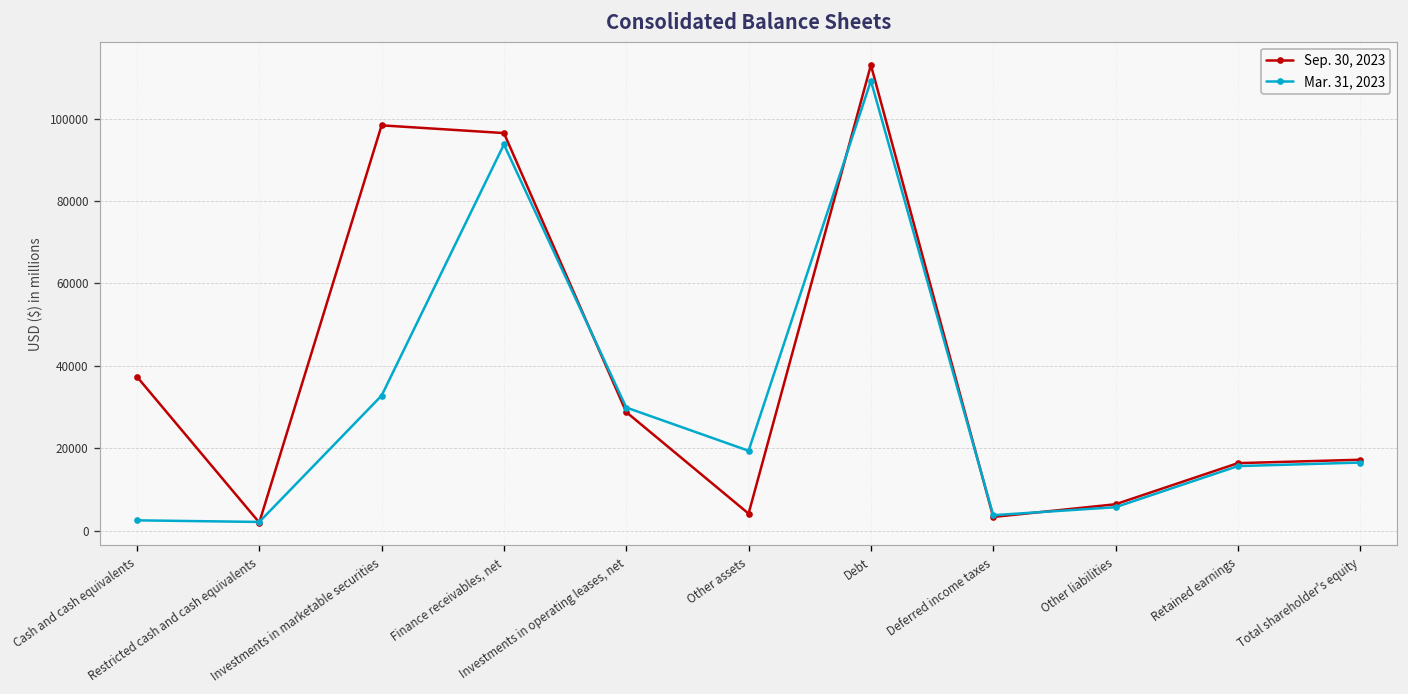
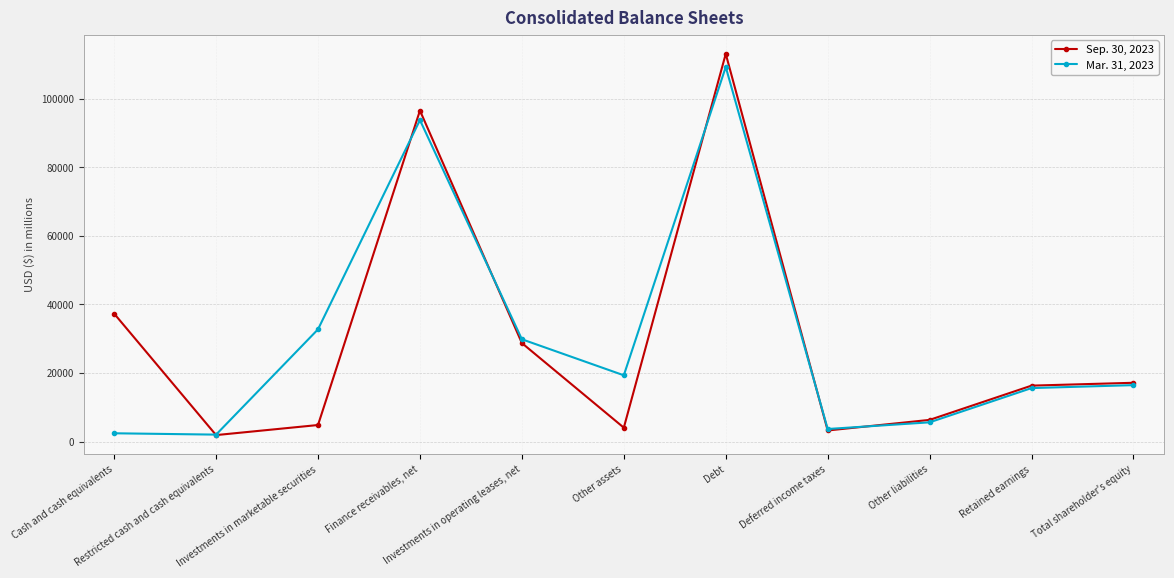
  {
    "Sep. 30, 2023": {
      "Cash and cash equivalents": 37000,
-     "Investments in marketable securities": 98000,
+     "Investments in marketable securities": 5000,
      "Finance receivables, net": 97000,
      "Investments in operating leases, net": 29000,
      "Other assets": 4000,
      "Debt": 113000
    },
    "Mar. 31, 2023": {
      "Cash and cash equivalents": 2000,
      "Investments in marketable securities": 33000,
      "Finance receivables, net": 94000,
      "Investments in operating leases, net": 30000,
      "Other assets": 19000,
      "Debt": 109000
    }
  }
